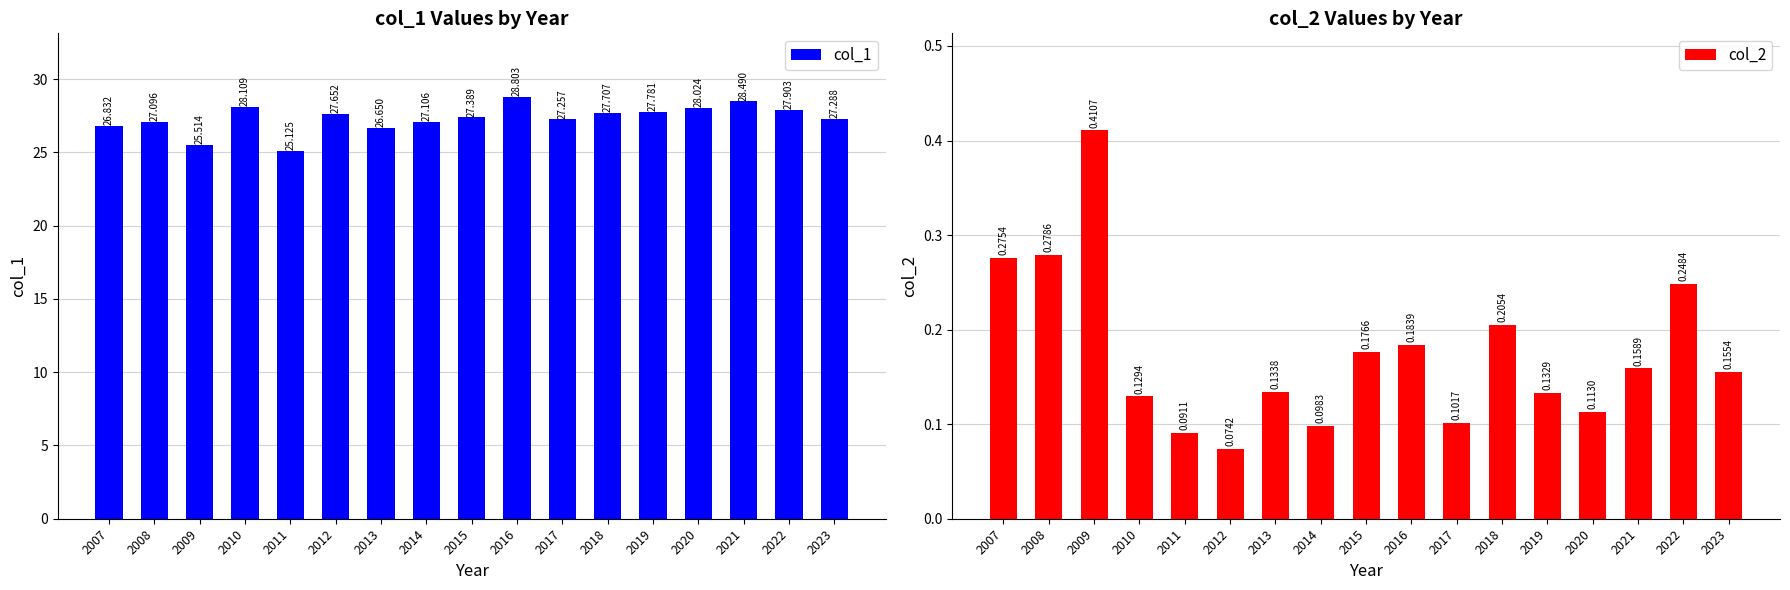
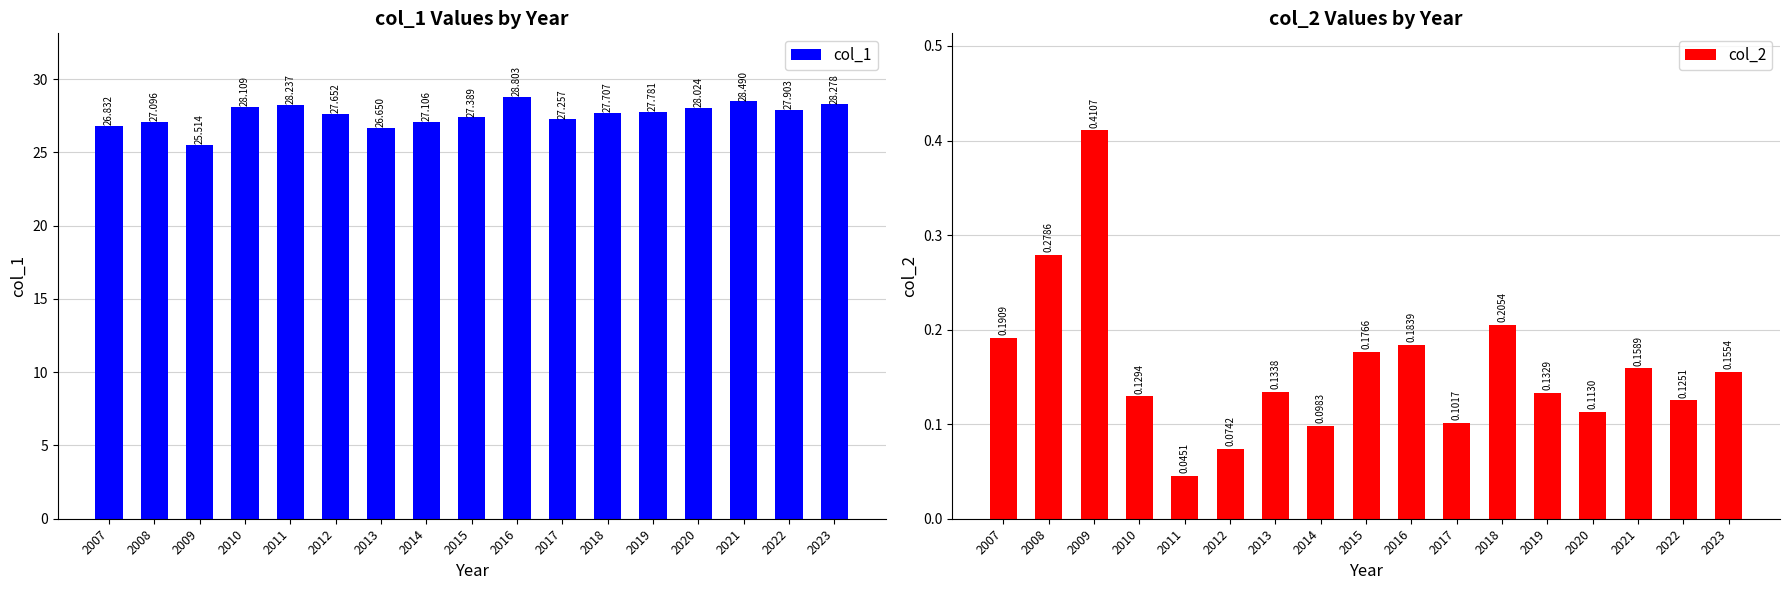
  {
    "col_1 Values by Year": {
      "2007": 26.832,
      "2008": 27.096,
      "2009": 25.514,
      "2010": 28.109,
-     "2011": 25.125,
+     "2011": 28.237,
      "2012": 27.652,
      "2013": 26.650,
      "2014": 27.106,
      "2015": 27.389,
      "2016": 28.803,
      "2017": 27.257,
      "2018": 27.707,
      "2019": 27.781,
      "2020": 28.024,
      "2021": 28.490,
      "2022": 27.903,
-     "2023": 27.288
+     "2023": 28.278
    },
    "col_2 Values by Year": {
-     "2007": 0.2754,
+     "2007": 0.1909,
      "2008": 0.2786,
      "2009": 0.4107,
      "2010": 0.1294,
-     "2011": 0.0911,
+     "2011": 0.0451,
      "2012": 0.0742,
      "2013": 0.1338,
      "2014": 0.0983,
      "2015": 0.1766,
      "2016": 0.1839,
      "2017": 0.1017,
      "2018": 0.2054,
      "2019": 0.1329,
      "2020": 0.1130,
      "2021": 0.1589,
-     "2022": 0.2484,
+     "2022": 0.1251,
      "2023": 0.1554
    }
  }
